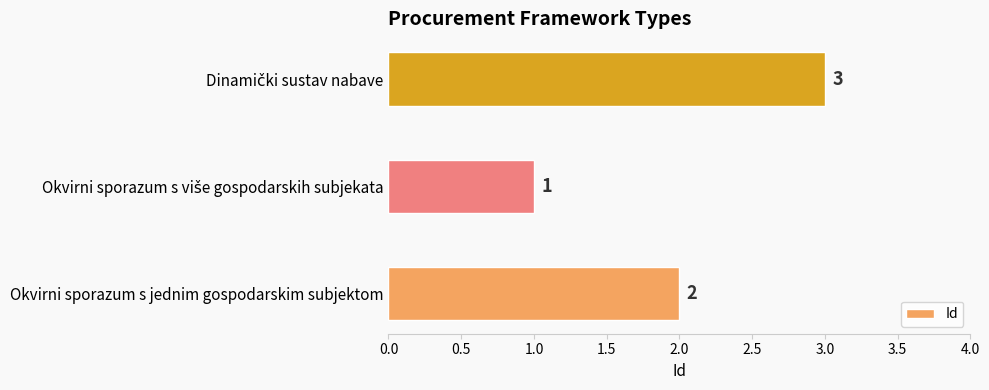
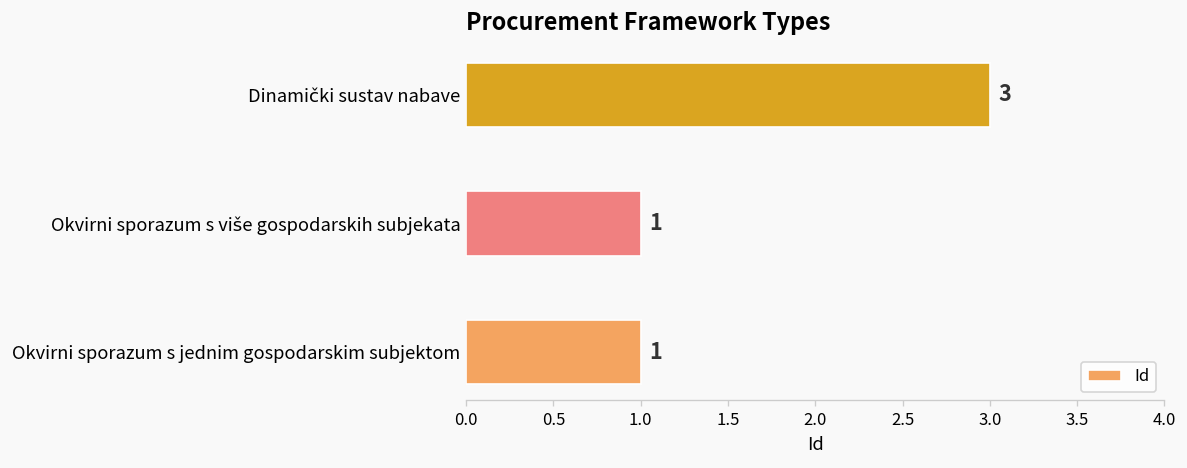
  {
    "Dinamički sustav nabave": 3,
    "Okvirni sporazum s više gospodarskih subjekata": 1,
-   "Okvirni sporazum s jednim gospodarskim subjektom": 2
+   "Okvirni sporazum s jednim gospodarskim subjektom": 1
  }
